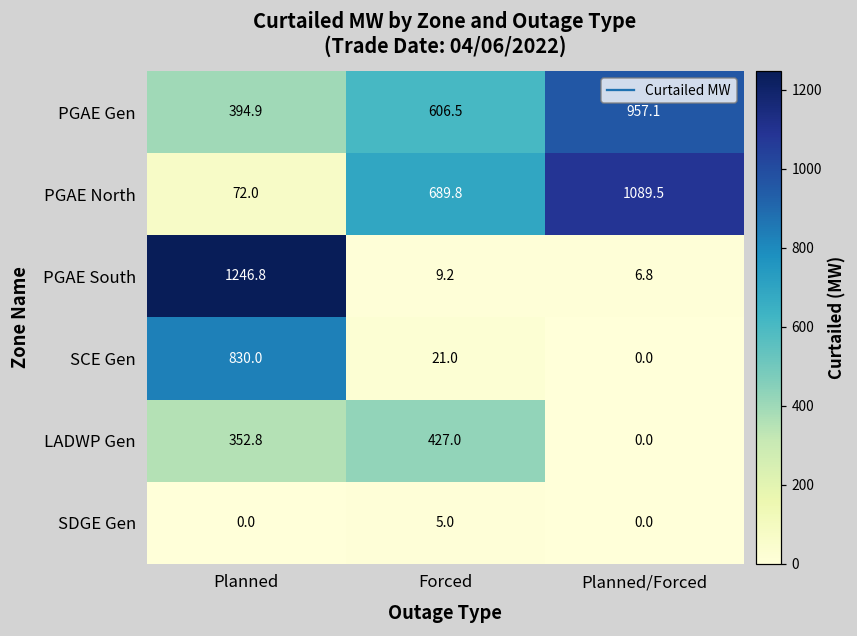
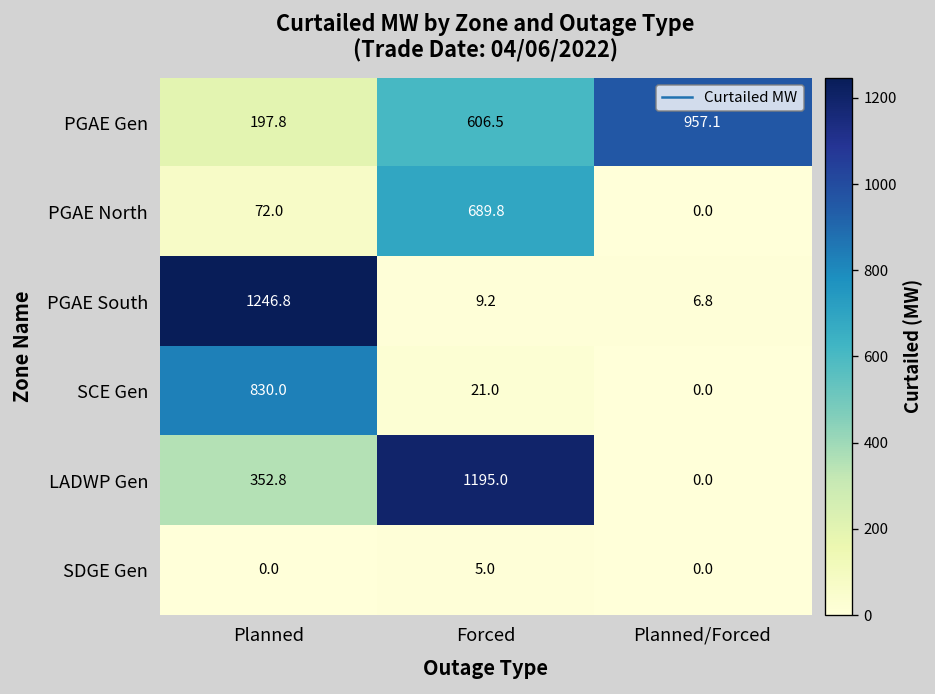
  {
    "PGAE Gen": {
-     "Planned": 394.9,
+     "Planned": 197.8,
      "Forced": 606.5,
      "Planned/Forced": 957.1
    },
    "PGAE North": {
      "Planned": 72.0,
      "Forced": 689.8,
-     "Planned/Forced": 1089.5
+     "Planned/Forced": 0.0
    },
    "PGAE South": {
      "Planned": 1246.8,
      "Forced": 9.2,
      "Planned/Forced": 6.8
    },
    "SCE Gen": {
      "Planned": 830.0,
      "Forced": 21.0,
      "Planned/Forced": 0.0
    },
    "LADWP Gen": {
      "Planned": 352.8,
-     "Forced": 427.0,
+     "Forced": 1195.0,
      "Planned/Forced": 0.0
    },
    "SDGE Gen": {
      "Planned": 0.0,
      "Forced": 5.0,
      "Planned/Forced": 0.0
    }
  }
